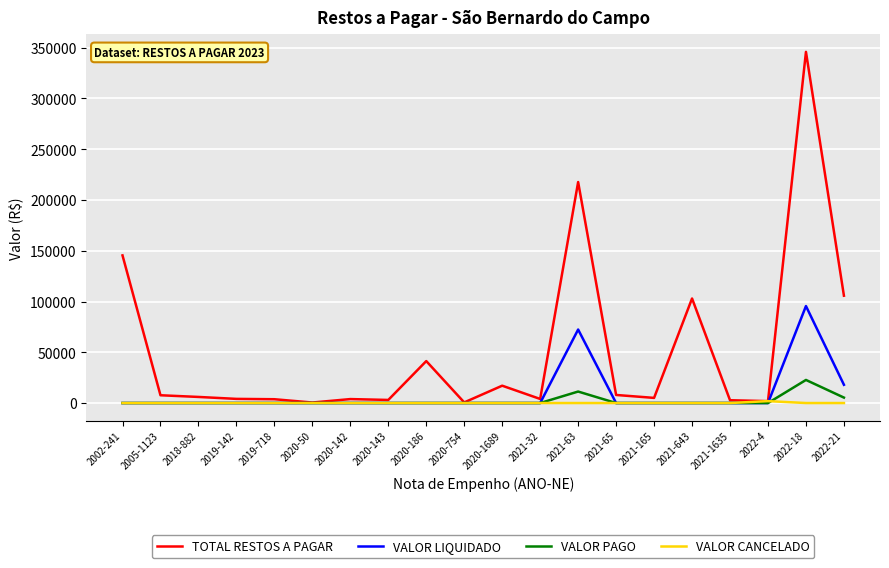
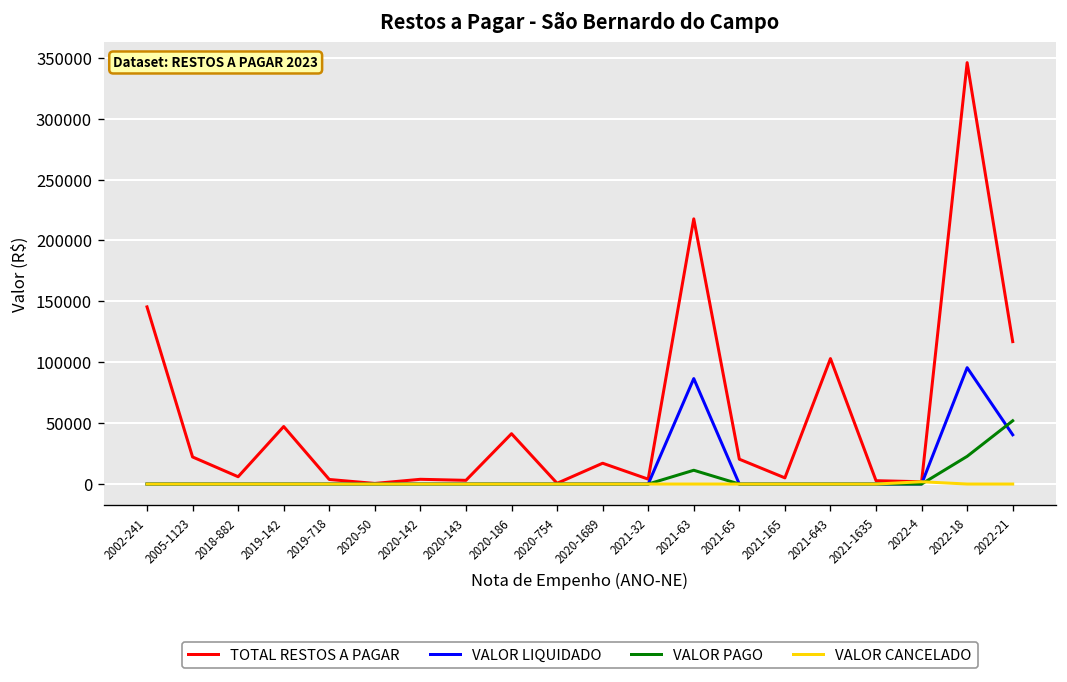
  {
    "TOTAL RESTOS A PAGAR": {
      "2002-241": 145000,
-     "2005-1123": 8000,
+     "2005-1123": 22000,
      "2018-882": 6000,
-     "2019-142": 4000,
+     "2019-142": 47000,
      "2019-718": 4000,
      "2020-142": 4000,
      "2020-143": 3000,
      "2020-186": 41000,
      "2020-1689": 17000,
      "2021-32": 4000,
      "2021-63": 218000,
-     "2021-65": 8000,
+     "2021-65": 20000,
      "2021-165": 5000,
      "2021-643": 103000,
      "2021-1635": 3000,
      "2022-18": 346000,
-     "2022-21": 106000
+     "2022-21": 117000
    },
    "VALOR LIQUIDADO": {
-     "2021-63": 72000,
+     "2021-63": 87000,
      "2022-18": 96000,
-     "2022-21": 18000
+     "2022-21": 40000
    },
    "VALOR PAGO": {
      "2021-63": 11000,
      "2022-18": 23000,
-     "2022-21": 5000
+     "2022-21": 52000
    },
    "VALOR CANCELADO": {
      "2021-63": 0,
      "2022-18": 0,
      "2022-21": 0
    }
  }
